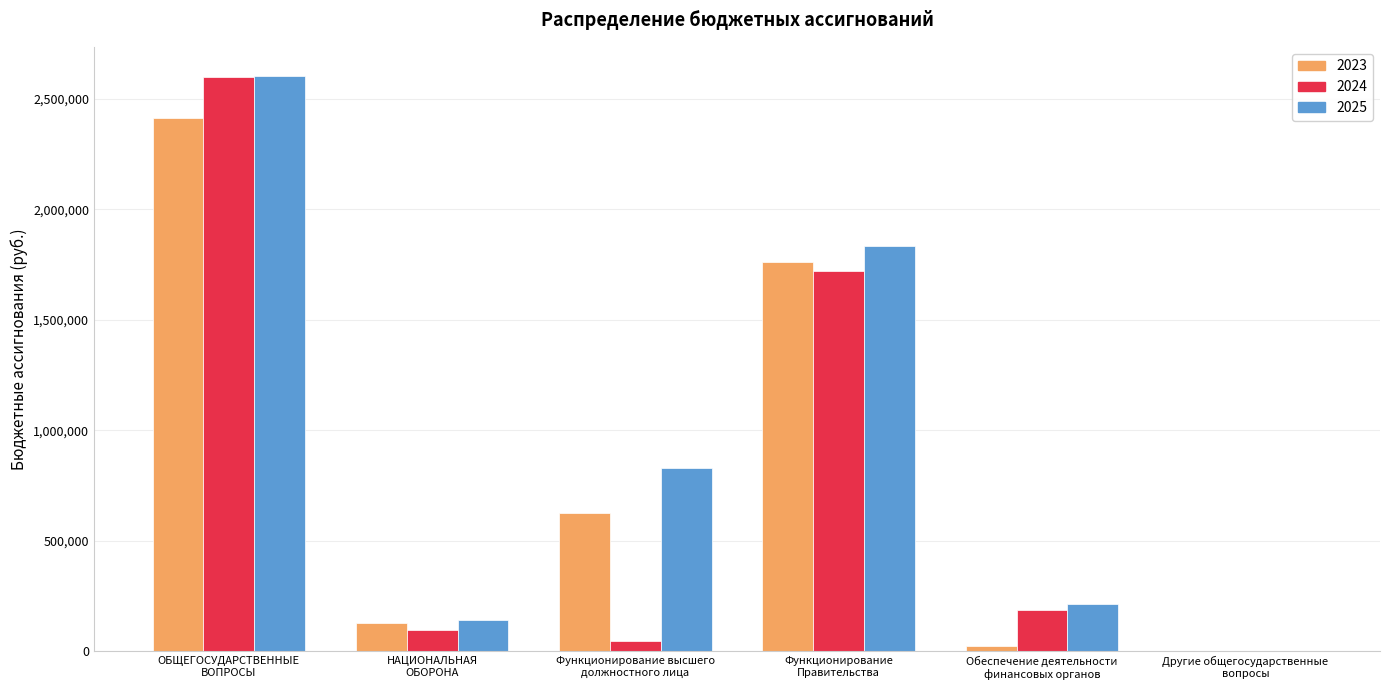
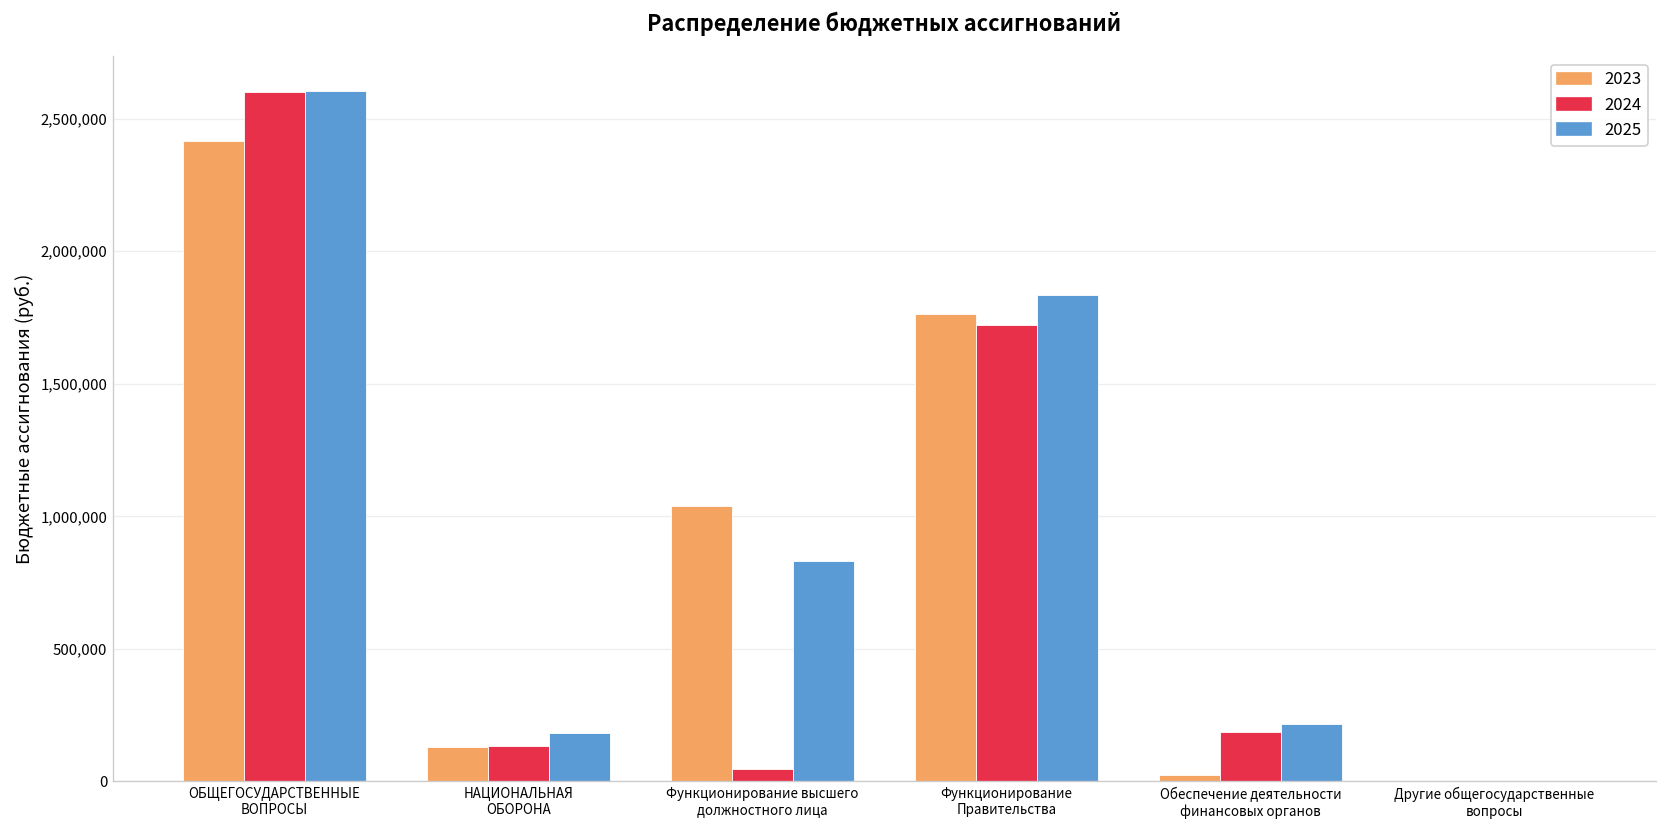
  {
    "2023": {
      "ОБЩЕГОСУДАРСТВЕННЫЕ ВОПРОСЫ": "2,420,000",
      "НАЦИОНАЛЬНАЯ ОБОРОНА": "130,000",
-     "Функционирование высшего должностного лица": "630,000",
+     "Функционирование высшего должностного лица": "1,040,000",
      "Функционирование Правительства": "1,760,000",
      "Обеспечение деятельности финансовых органов": "30,000"
    },
    "2024": {
      "ОБЩЕГОСУДАРСТВЕННЫЕ ВОПРОСЫ": "2,600,000",
-     "НАЦИОНАЛЬНАЯ ОБОРОНА": "90,000",
+     "НАЦИОНАЛЬНАЯ ОБОРОНА": "130,000",
      "Функционирование высшего должностного лица": "50,000",
      "Функционирование Правительства": "1,720,000",
      "Обеспечение деятельности финансовых органов": "190,000",
      "Другие общегосударственные вопросы": "0"
    },
    "2025": {
      "ОБЩЕГОСУДАРСТВЕННЫЕ ВОПРОСЫ": "2,610,000",
-     "НАЦИОНАЛЬНАЯ ОБОРОНА": "140,000",
+     "НАЦИОНАЛЬНАЯ ОБОРОНА": "180,000",
      "Функционирование высшего должностного лица": "830,000",
      "Функционирование Правительства": "1,840,000",
      "Обеспечение деятельности финансовых органов": "210,000",
      "Другие общегосударственные вопросы": "0"
    }
  }
